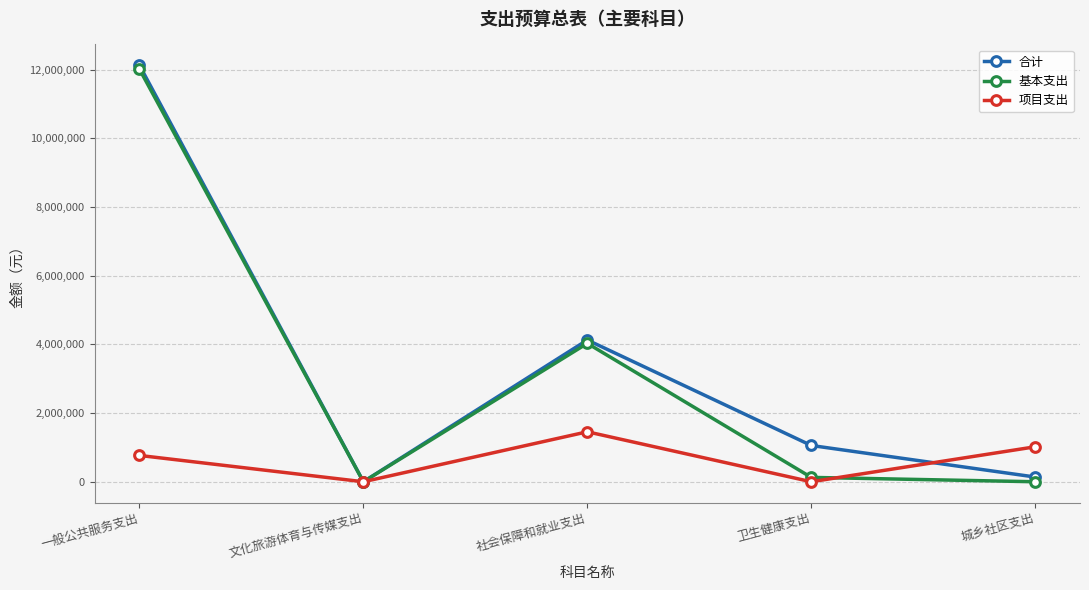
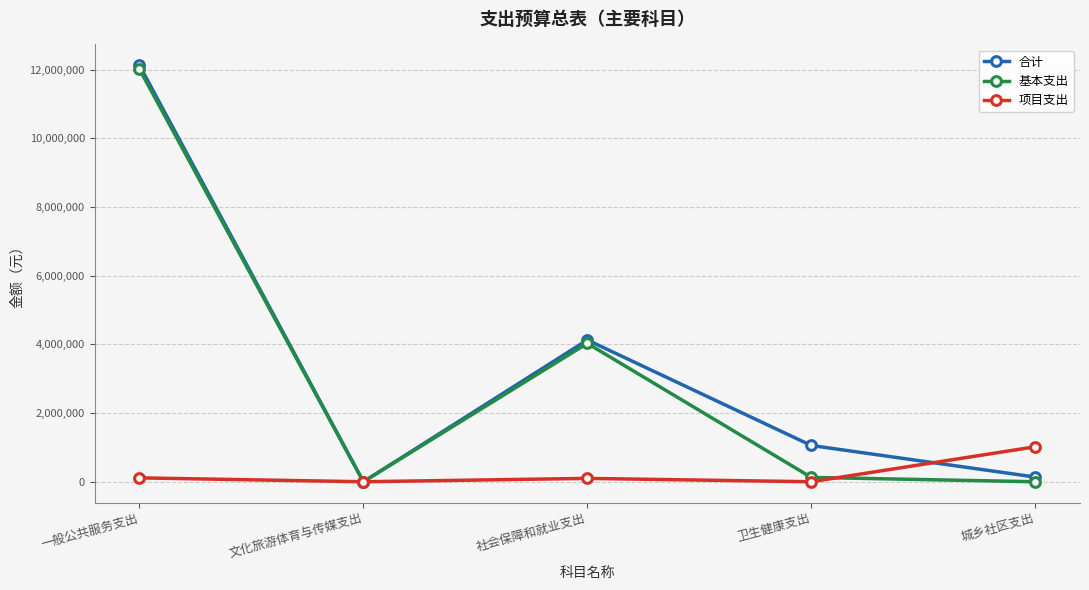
  {
    "合计": {
      "一般公共服务支出": "12,100,000",
      "社会保障和就业支出": "4,100,000",
      "卫生健康支出": "1,100,000",
      "城乡社区支出": "100,000"
    },
    "基本支出": {
      "一般公共服务支出": "12,000,000",
      "社会保障和就业支出": "4,000,000",
      "卫生健康支出": "100,000",
      "城乡社区支出": "0"
    },
    "项目支出": {
-     "一般公共服务支出": "800,000",
-     "社会保障和就业支出": "1,500,000",
+     "一般公共服务支出": "100,000",
+     "社会保障和就业支出": "100,000",
      "卫生健康支出": "0",
      "城乡社区支出": "1,000,000"
    }
  }
